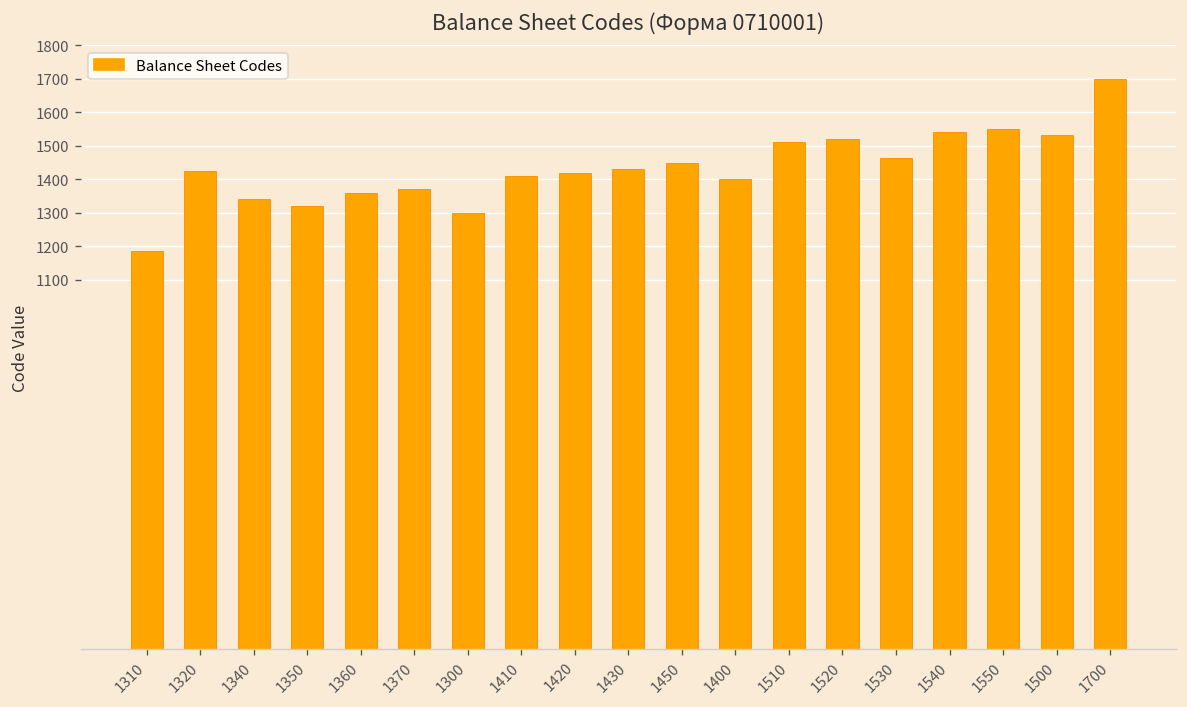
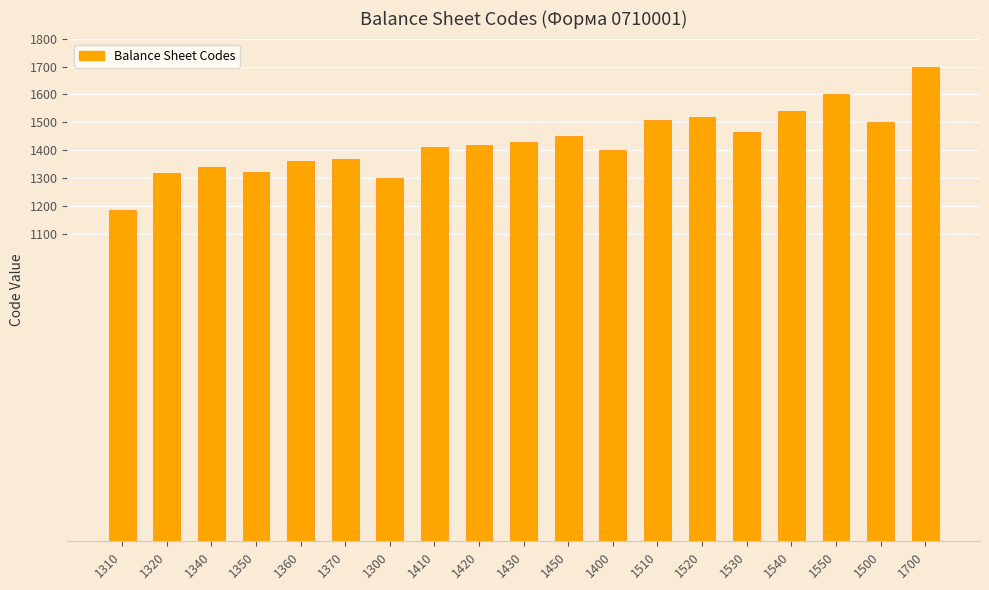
  {
    "1310": 1190,
-   "1320": 1420,
+   "1320": 1320,
    "1340": 1340,
    "1350": 1320,
    "1360": 1360,
    "1370": 1370,
    "1300": 1300,
    "1410": 1410,
    "1420": 1420,
    "1430": 1430,
    "1450": 1450,
    "1400": 1400,
    "1510": 1510,
    "1520": 1520,
    "1530": 1470,
    "1540": 1540,
-   "1550": 1550,
-   "1500": 1530,
+   "1550": 1600,
+   "1500": 1500,
    "1700": 1700
  }
